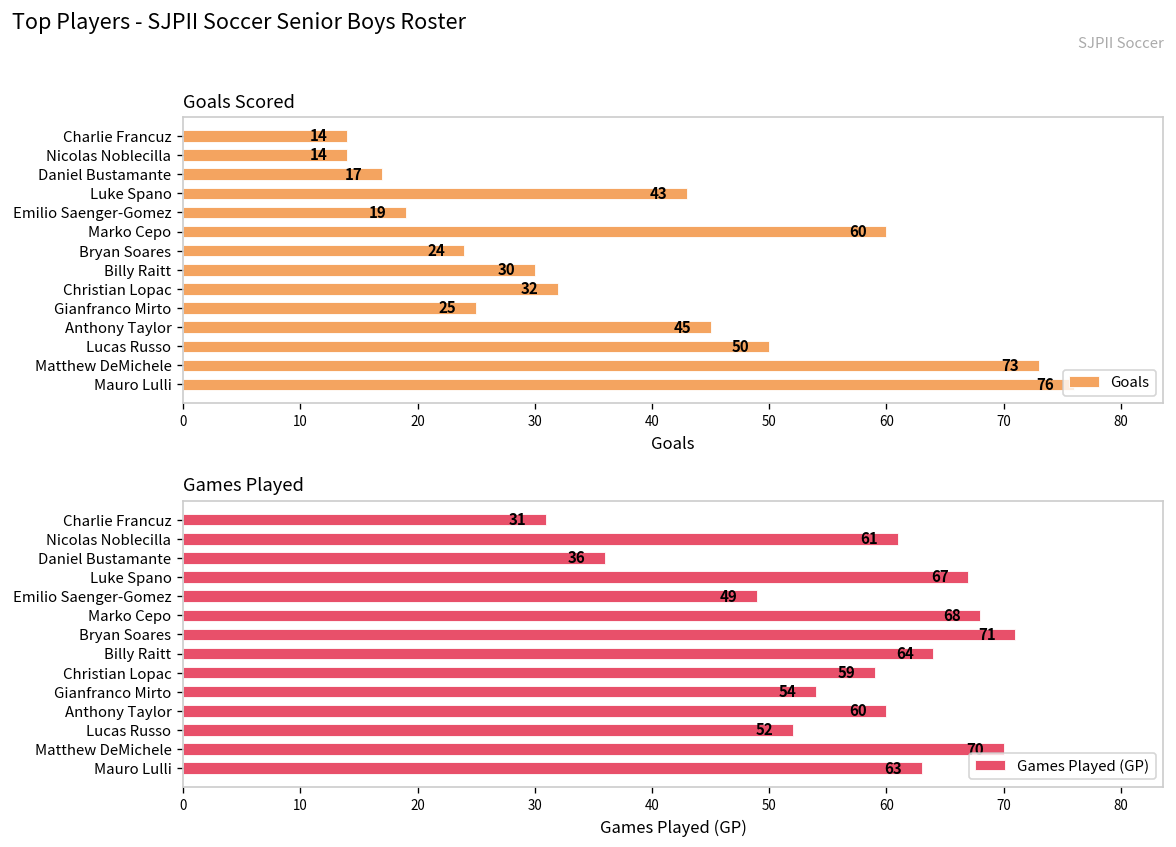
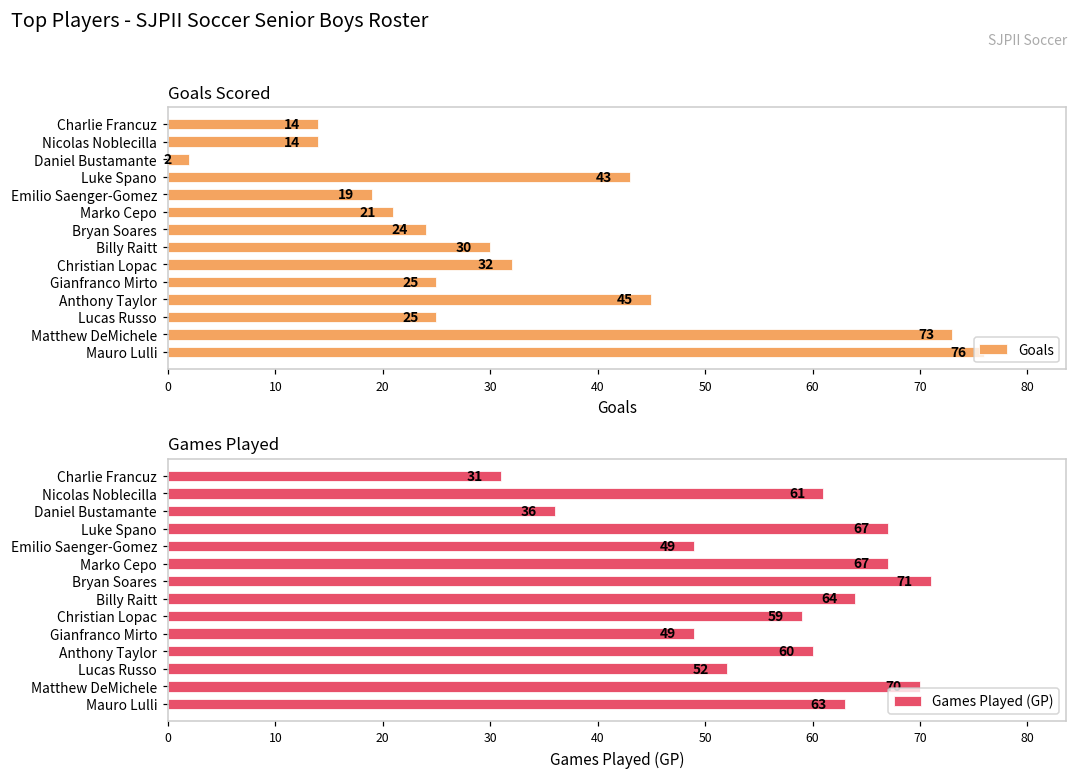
  {
    "Goals Scored": {
      "Charlie Francuz": 14,
      "Nicolas Noblecilla": 14,
-     "Daniel Bustamante": 17,
+     "Daniel Bustamante": 2,
      "Luke Spano": 43,
      "Emilio Saenger-Gomez": 19,
-     "Marko Cepo": 60,
+     "Marko Cepo": 21,
      "Bryan Soares": 24,
      "Billy Raitt": 30,
      "Christian Lopac": 32,
      "Gianfranco Mirto": 25,
      "Anthony Taylor": 45,
-     "Lucas Russo": 50,
+     "Lucas Russo": 25,
      "Matthew DeMichele": 73
    },
    "Games Played": {
      "Charlie Francuz": 31,
      "Nicolas Noblecilla": 61,
      "Daniel Bustamante": 36,
      "Luke Spano": 67,
      "Emilio Saenger-Gomez": 49,
-     "Marko Cepo": 68,
+     "Marko Cepo": 67,
      "Bryan Soares": 71,
      "Billy Raitt": 64,
      "Christian Lopac": 59,
-     "Gianfranco Mirto": 54,
+     "Gianfranco Mirto": 49,
      "Anthony Taylor": 60,
      "Lucas Russo": 52,
      "Mauro Lulli": 63
    }
  }
